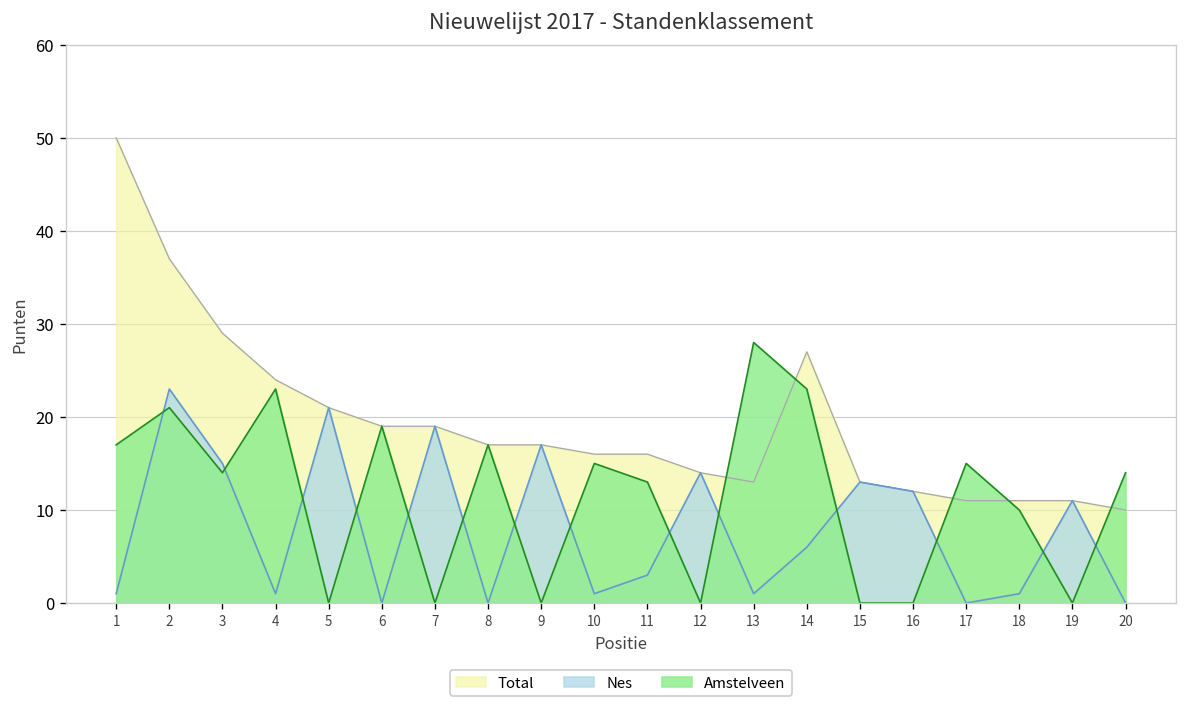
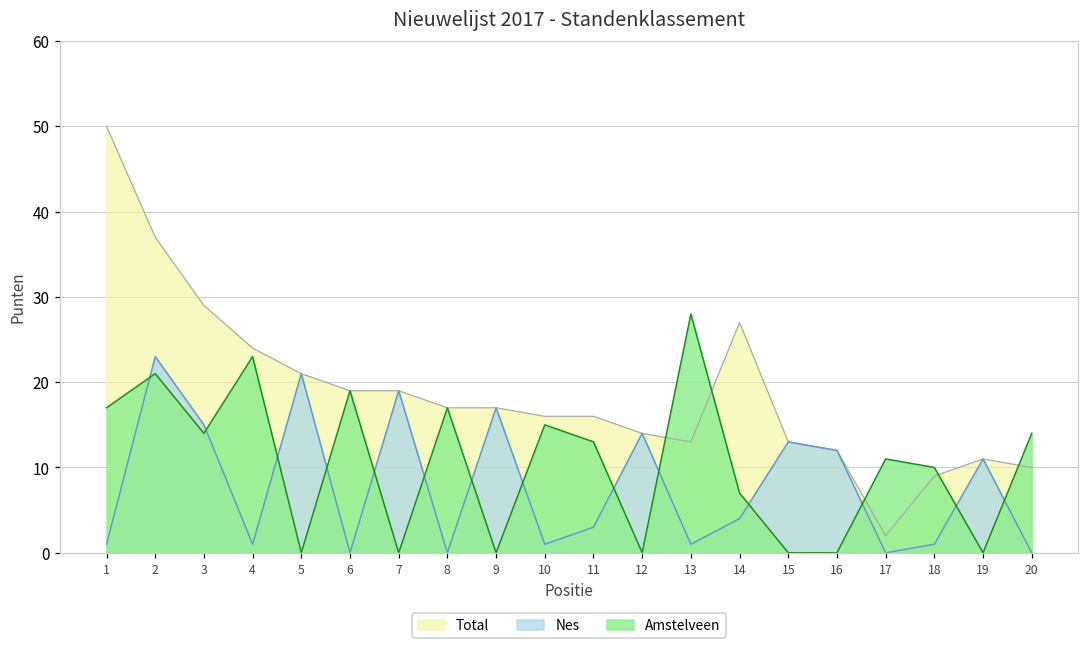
  {
    "Total": {
      "1": 50,
      "2": 37,
      "3": 29,
      "4": 24,
      "10": 16,
      "11": 16,
      "13": 13,
      "14": 27,
-     "17": 11,
-     "18": 11,
+     "17": 2,
+     "18": 9,
      "20": 10
    },
    "Nes": {
      "1": 1,
      "2": 23,
      "3": 15,
      "4": 1,
      "6": 0,
      "8": 0,
      "10": 1,
      "11": 3,
      "13": 1,
-     "14": 6,
+     "14": 4,
      "17": 0,
      "18": 1,
      "20": 0
    },
    "Amstelveen": {
      "1": 17,
      "2": 21,
      "3": 14,
      "4": 23,
      "5": 0,
      "7": 0,
      "9": 0,
      "10": 15,
      "11": 13,
      "12": 0,
      "13": 28,
-     "14": 23,
+     "14": 7,
      "15": 0,
      "16": 0,
-     "17": 15,
+     "17": 11,
      "18": 10,
      "19": 0,
      "20": 14
    }
  }
